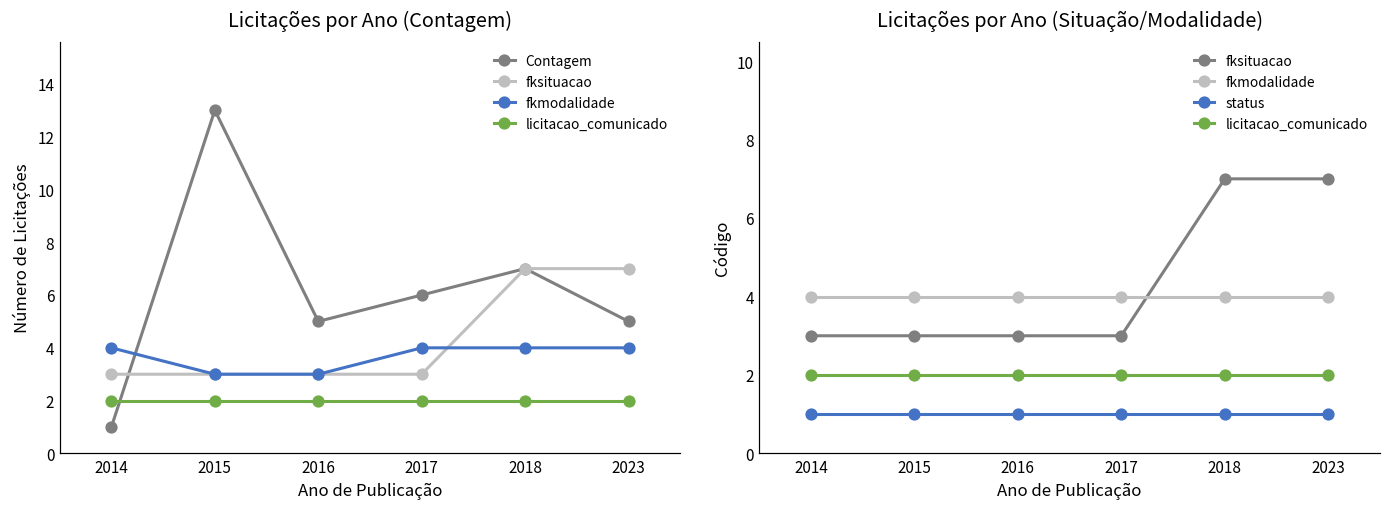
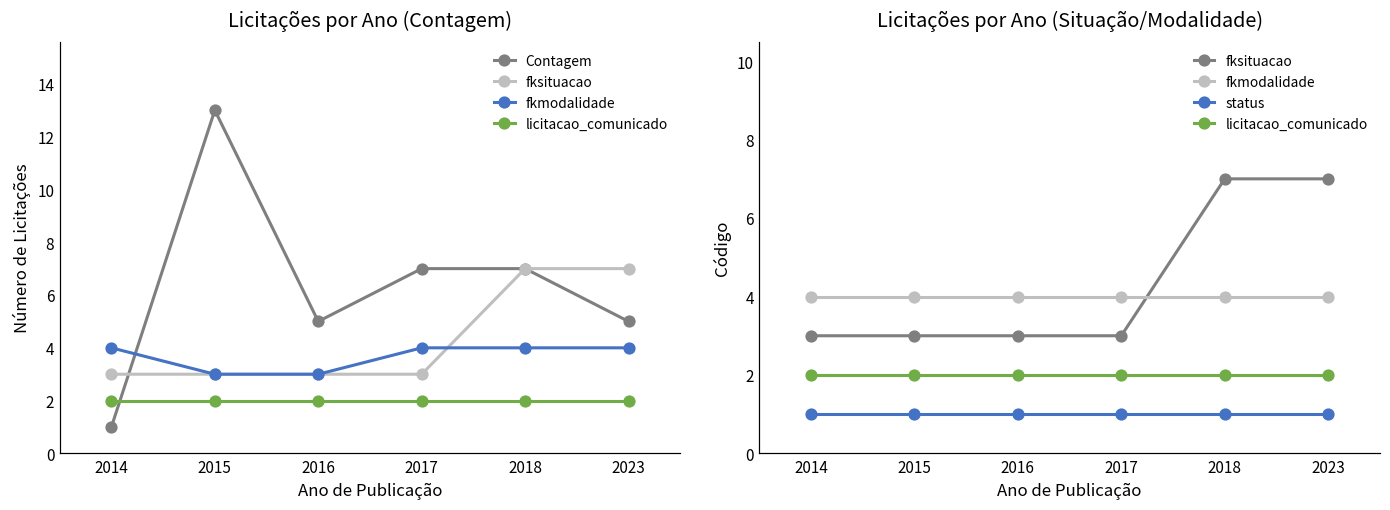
  {
    "Licitações por Ano (Contagem)": {
      "Contagem": {
        "2014": 1,
        "2015": 13,
        "2016": 5,
-       "2017": 6,
+       "2017": 7,
        "2023": 5
      },
      "licitacao_comunicado": {
        "2014": 2,
        "2015": 2,
        "2016": 2,
        "2017": 2,
        "2018": 2,
        "2023": 2
      }
    },
    "Licitações por Ano (Situação/Modalidade)": {
      "fksituacao": {
        "2014": 3.0,
        "2015": 3.0,
        "2016": 3.0,
        "2017": 3.0,
        "2018": 7.0,
        "2023": 7.0
      },
      "fkmodalidade": {
        "2014": 4.0,
        "2015": 4.0,
        "2016": 4.0,
        "2017": 4.0,
        "2018": 4.0,
        "2023": 4.0
      },
      "status": {
        "2014": 1.0,
        "2015": 1.0,
        "2016": 1.0,
        "2017": 1.0,
        "2018": 1.0,
        "2023": 1.0
      },
      "licitacao_comunicado": {
        "2014": 2.0,
        "2015": 2.0,
        "2016": 2.0,
        "2017": 2.0,
        "2018": 2.0,
        "2023": 2.0
      }
    }
  }
